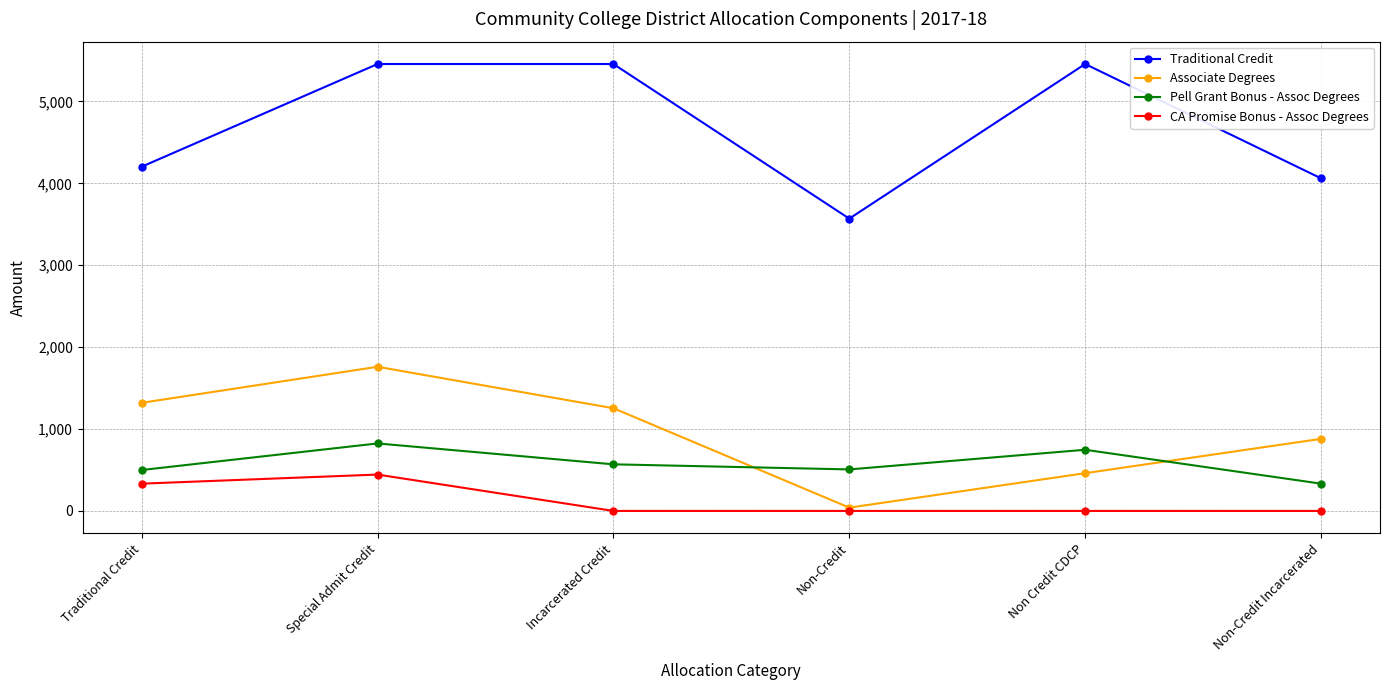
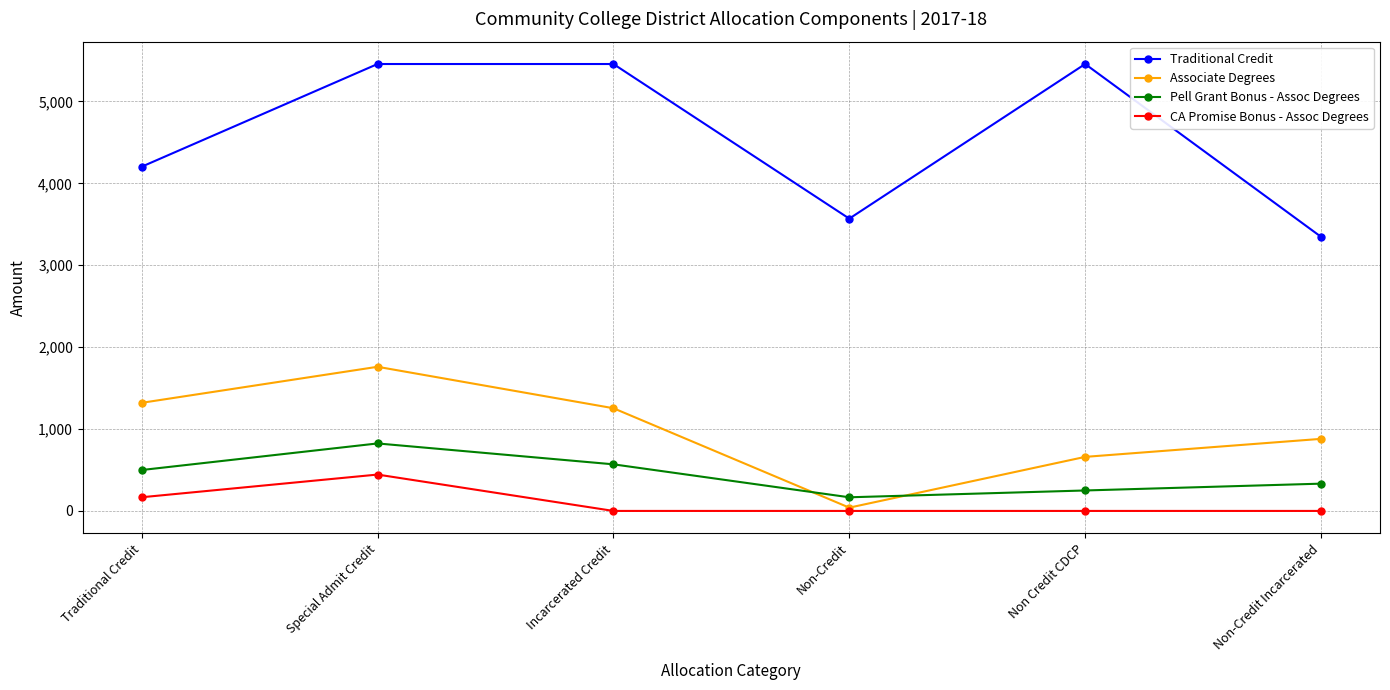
  {
    "Traditional Credit": {
      "Traditional Credit": "4,200",
      "Special Admit Credit": "5,500",
      "Incarcerated Credit": "5,500",
      "Non-Credit": "3,600",
      "Non Credit CDCP": "5,500",
-     "Non-Credit Incarcerated": "4,100"
+     "Non-Credit Incarcerated": "3,300"
    },
    "Associate Degrees": {
      "Traditional Credit": "1,300",
      "Special Admit Credit": "1,800",
      "Incarcerated Credit": "1,300",
      "Non-Credit": "0",
-     "Non Credit CDCP": "500",
+     "Non Credit CDCP": "700",
      "Non-Credit Incarcerated": "900"
    },
    "Pell Grant Bonus - Assoc Degrees": {
      "Traditional Credit": "500",
      "Special Admit Credit": "800",
      "Incarcerated Credit": "600",
-     "Non-Credit": "500",
-     "Non Credit CDCP": "700",
+     "Non-Credit": "200",
+     "Non Credit CDCP": "200",
      "Non-Credit Incarcerated": "300"
    },
    "CA Promise Bonus - Assoc Degrees": {
-     "Traditional Credit": "300",
+     "Traditional Credit": "200",
      "Special Admit Credit": "400",
      "Incarcerated Credit": "0",
      "Non-Credit": "0",
      "Non Credit CDCP": "0",
      "Non-Credit Incarcerated": "0"
    }
  }
